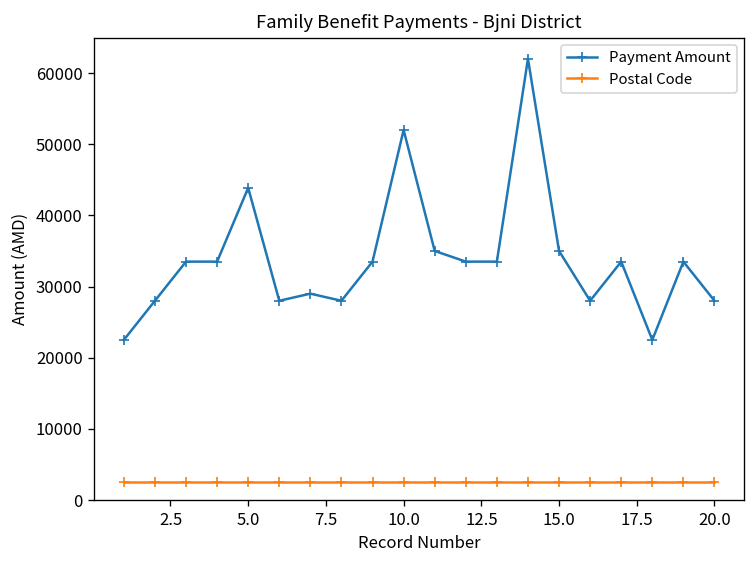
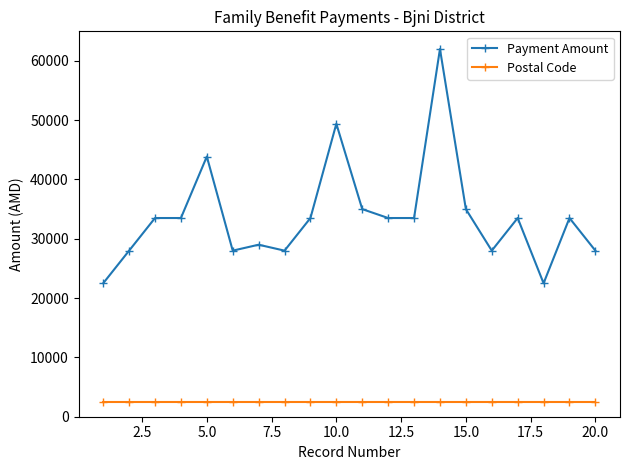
  {
    "Payment Amount": {
      "5.0": 44000,
-     "10.0": 52000,
+     "10.0": 49000,
      "15.0": 35000,
      "20.0": 28000
    },
    "Postal Code": {
      "5.0": 3000,
      "10.0": 3000,
      "15.0": 3000,
      "20.0": 3000
    }
  }
